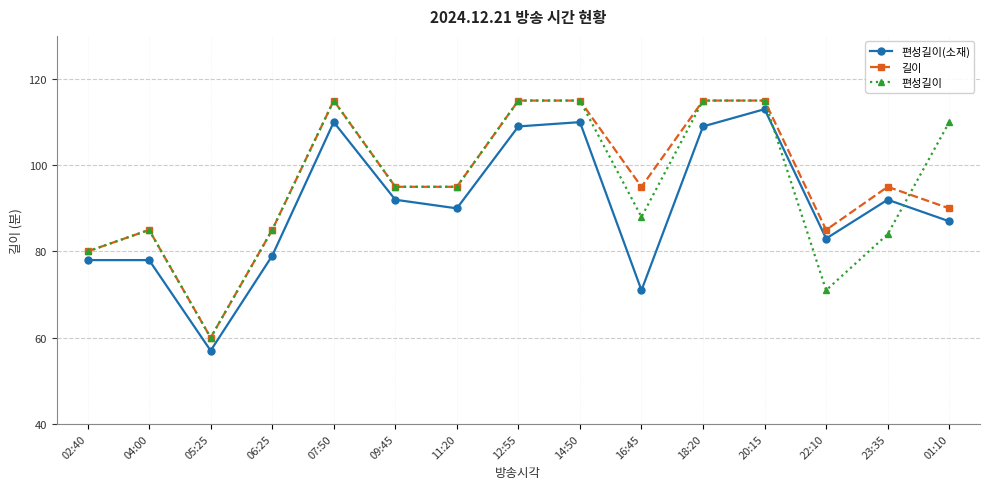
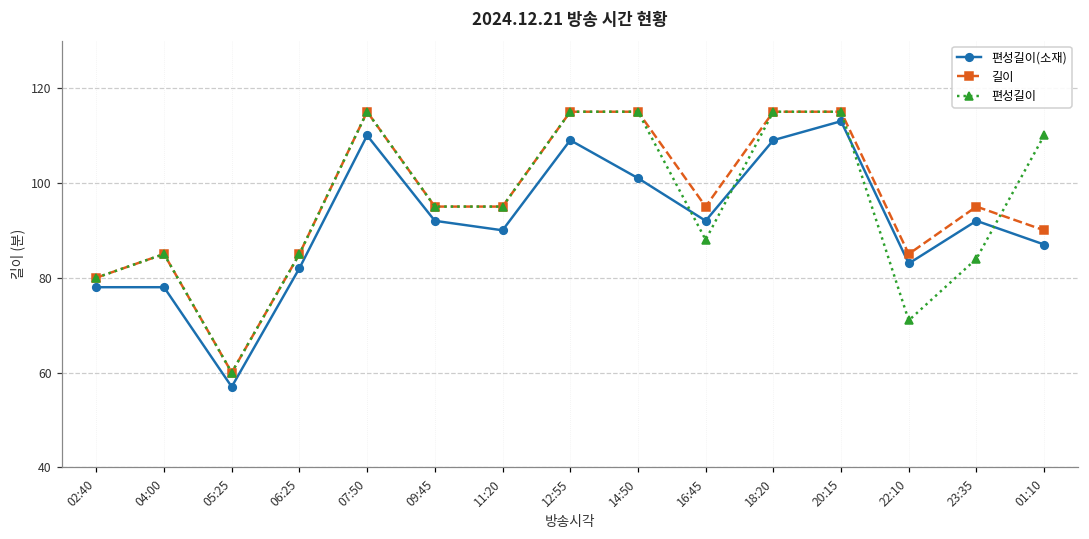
  {
    "편성길이(소재)": {
      "02:40": 78,
      "04:00": 78,
      "05:25": 57,
-     "06:25": 79,
+     "06:25": 82,
      "07:50": 110,
      "09:45": 92,
      "11:20": 90,
      "12:55": 109,
-     "14:50": 110,
-     "16:45": 71,
+     "14:50": 101,
+     "16:45": 92,
      "18:20": 109,
      "20:15": 113,
      "22:10": 83,
      "23:35": 92,
      "01:10": 87
    },
    "길이": {
      "16:45": 95,
      "22:10": 85,
      "23:35": 95,
      "01:10": 90
    },
    "편성길이": {
      "16:45": 88,
      "22:10": 71,
      "23:35": 84,
      "01:10": 110
    }
  }
